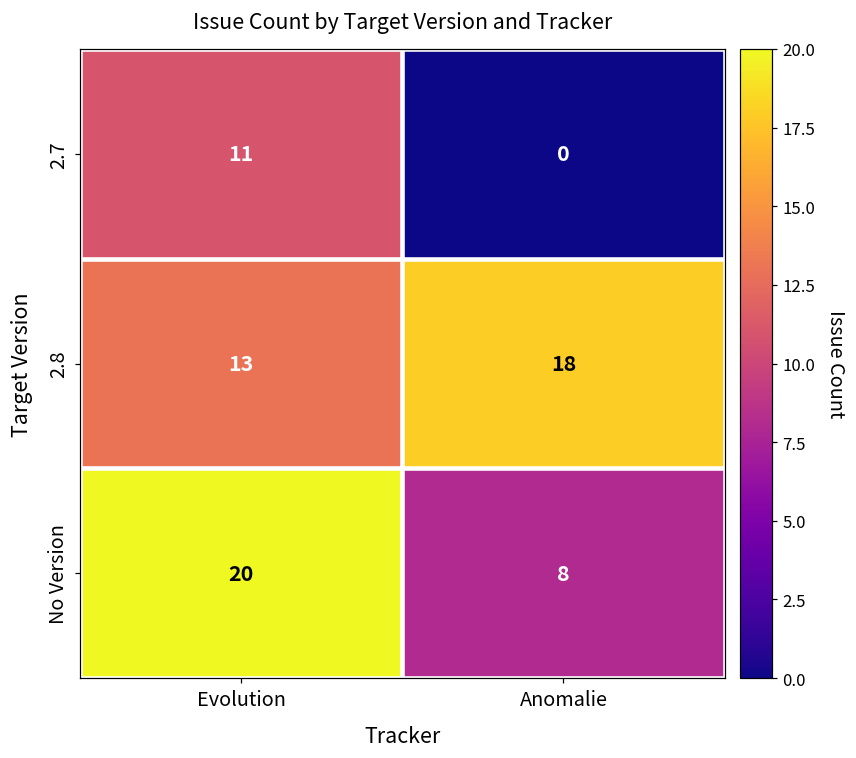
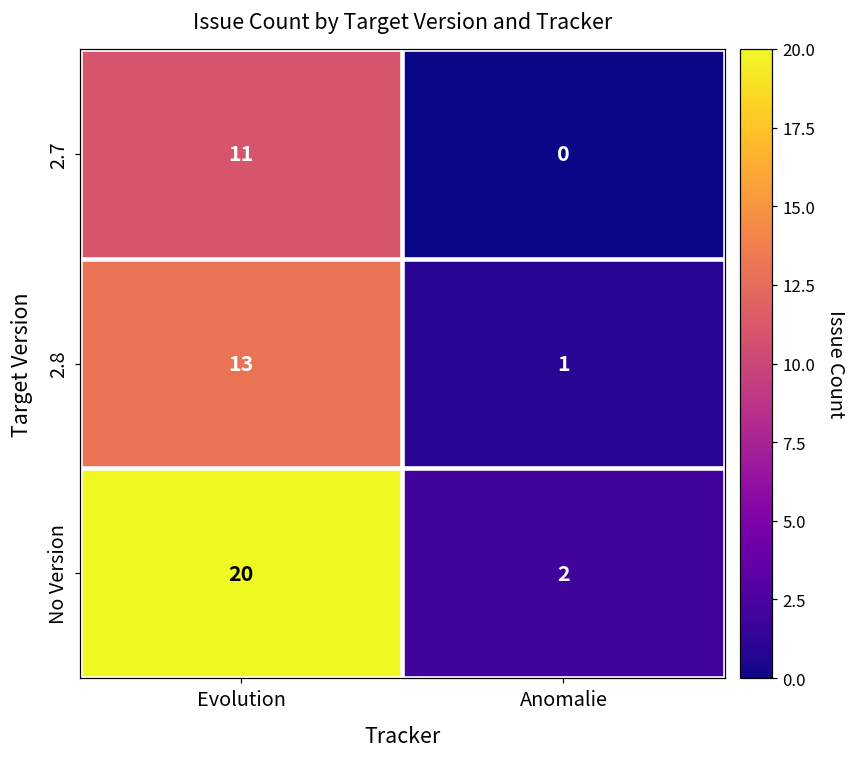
  {
    "2.7": {
      "Evolution": 11,
      "Anomalie": 0
    },
    "2.8": {
      "Evolution": 13,
-     "Anomalie": 18
+     "Anomalie": 1
    },
    "No Version": {
      "Evolution": 20,
-     "Anomalie": 8
+     "Anomalie": 2
    }
  }
